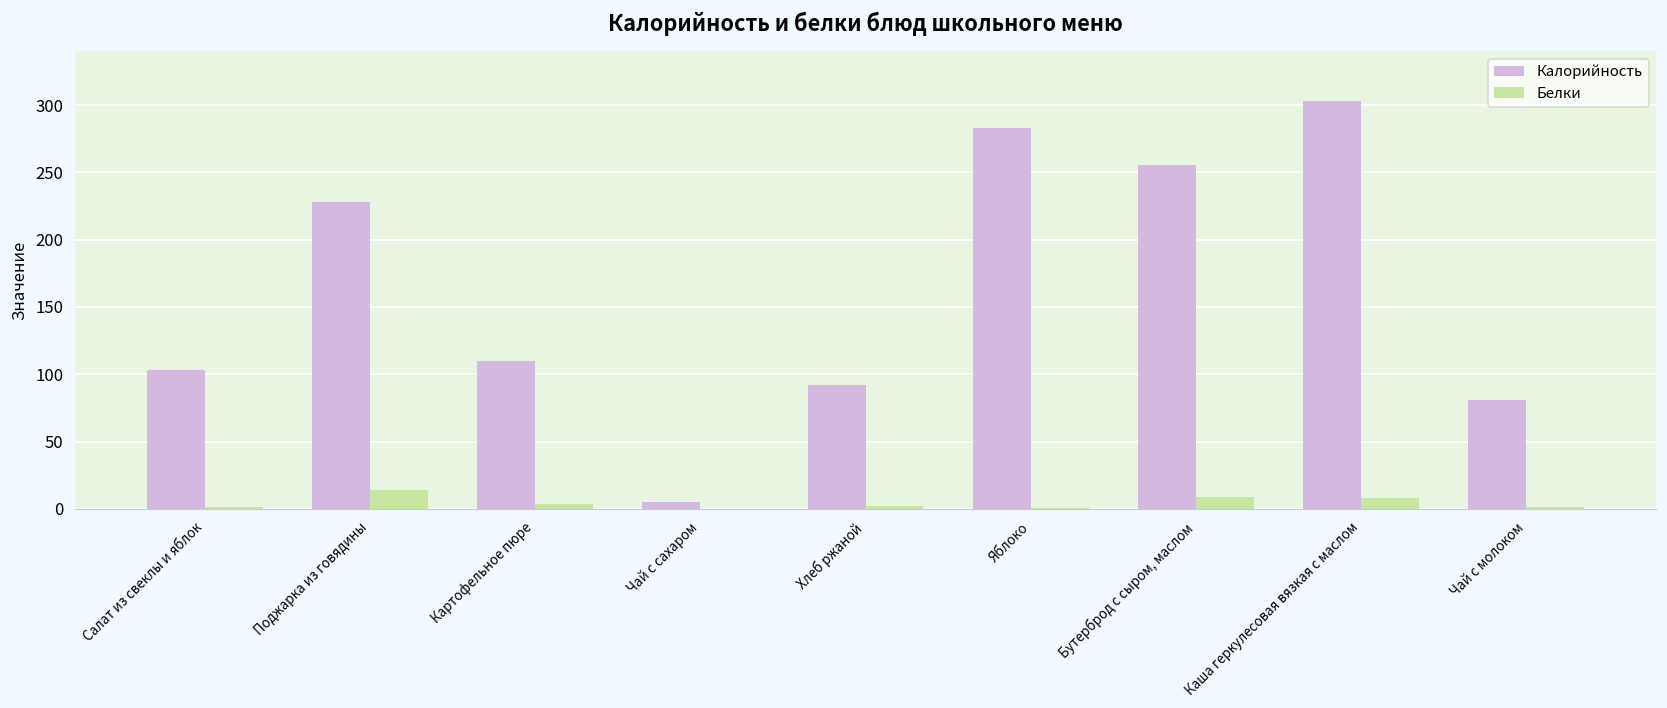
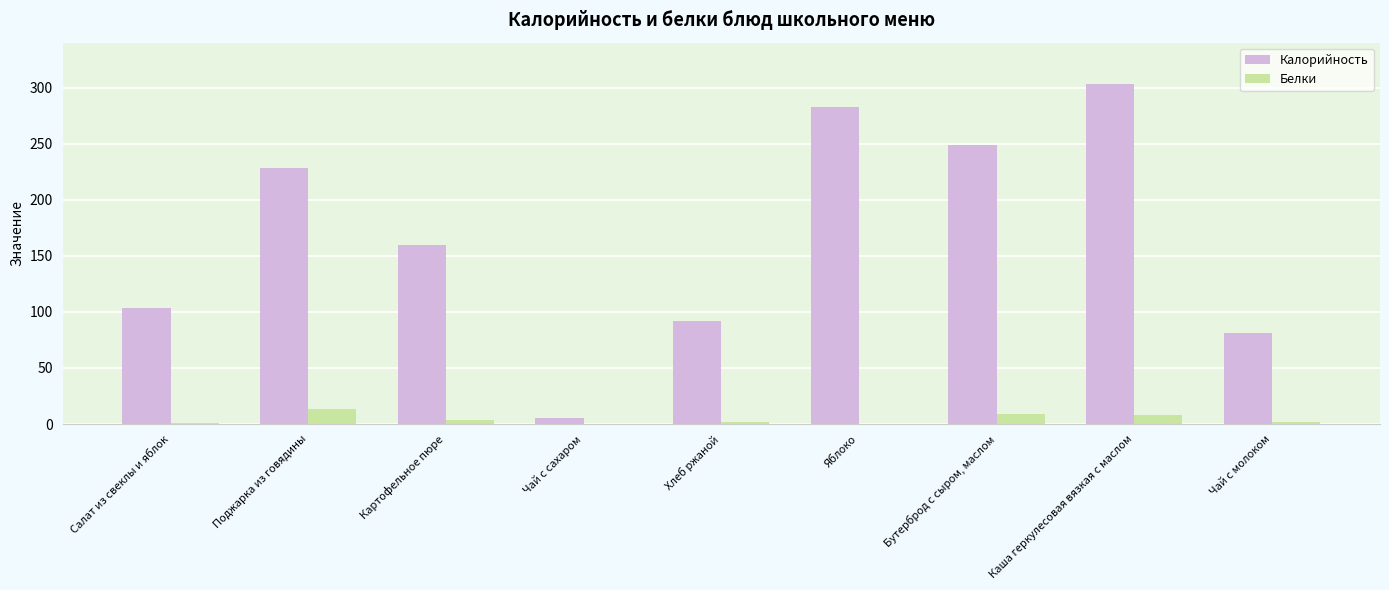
  {
    "Калорийность": {
      "Салат из свеклы и яблок": 103,
      "Поджарка из говядины": 228,
-     "Картофельное пюре": 110,
+     "Картофельное пюре": 160,
      "Чай с сахаром": 5,
      "Хлеб ржаной": 92,
      "Яблоко": 283,
-     "Бутерброд с сыром, маслом": 256,
+     "Бутерброд с сыром, маслом": 248,
      "Каша геркулесовая вязкая с маслом": 303,
      "Чай с молоком": 81
    },
    "Белки": {
      "Поджарка из говядины": 14,
      "Картофельное пюре": 4,
      "Хлеб ржаной": 2,
      "Бутерброд с сыром, маслом": 9,
      "Каша геркулесовая вязкая с маслом": 8
    }
  }
